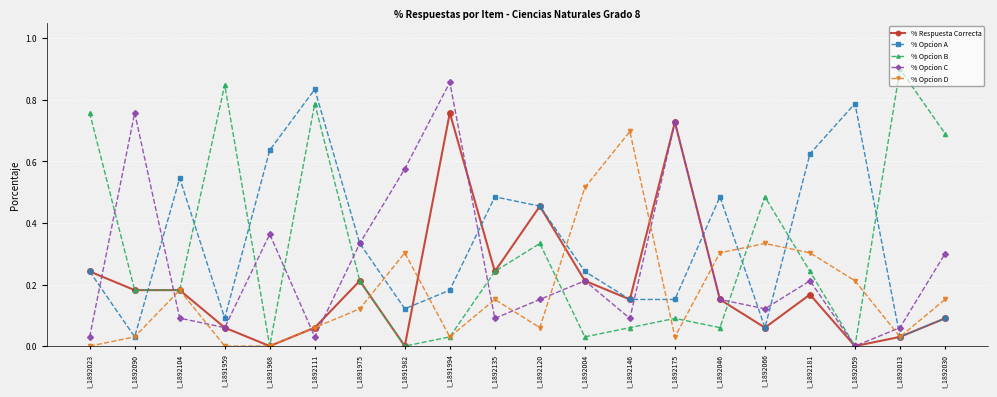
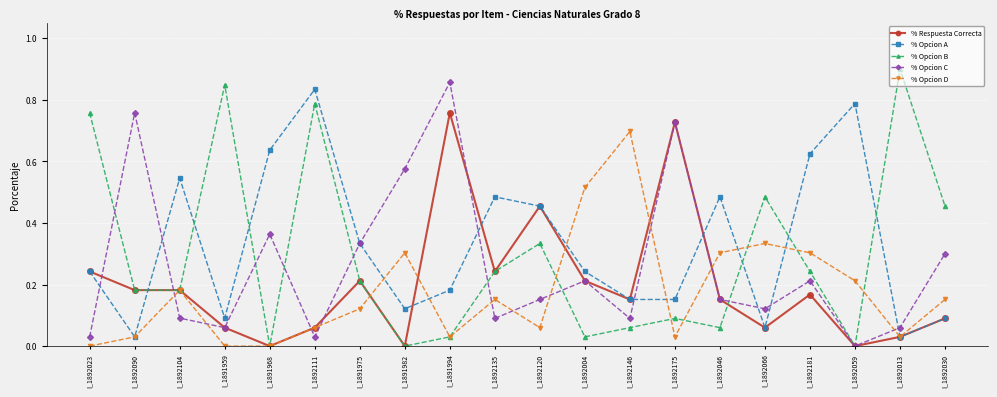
  {
    "% Respuesta Correcta": {
      "I_1891994": 0.76,
      "I_1892181": 0.17
    },
    "% Opcion A": {
      "I_1892104": 0.55,
      "I_1891959": 0.09,
      "I_1891968": 0.64,
      "I_1892111": 0.83,
      "I_1891982": 0.12,
      "I_1891994": 0.18,
      "I_1892135": 0.48,
      "I_1892004": 0.24,
      "I_1892175": 0.15,
      "I_1892046": 0.49,
      "I_1892181": 0.62,
      "I_1892059": 0.79
    },
    "% Opcion B": {
      "I_1892023": 0.76,
      "I_1891959": 0.85,
      "I_1892111": 0.79,
      "I_1892120": 0.33,
      "I_1892004": 0.03,
      "I_1892146": 0.06,
      "I_1892175": 0.09,
      "I_1892046": 0.06,
      "I_1892066": 0.48,
      "I_1892181": 0.24,
-     "I_1892030": 0.69
+     "I_1892030": 0.45
    },
    "% Opcion C": {
      "I_1892023": 0.03,
      "I_1892090": 0.76,
      "I_1892104": 0.09,
      "I_1891968": 0.36,
      "I_1892111": 0.03,
      "I_1891982": 0.58,
      "I_1891994": 0.86,
      "I_1892135": 0.09,
      "I_1892120": 0.15,
      "I_1892146": 0.09,
      "I_1892066": 0.12,
      "I_1892181": 0.21,
      "I_1892013": 0.06,
      "I_1892030": 0.30
    },
    "% Opcion D": {
      "I_1892023": 0.00,
      "I_1891959": 0.00,
      "I_1891975": 0.12,
      "I_1891982": 0.30,
      "I_1892135": 0.15,
      "I_1892120": 0.06,
      "I_1892004": 0.52,
      "I_1892146": 0.70,
      "I_1892175": 0.03,
      "I_1892046": 0.30,
      "I_1892066": 0.33,
      "I_1892181": 0.30,
      "I_1892059": 0.21,
      "I_1892030": 0.15
    }
  }
